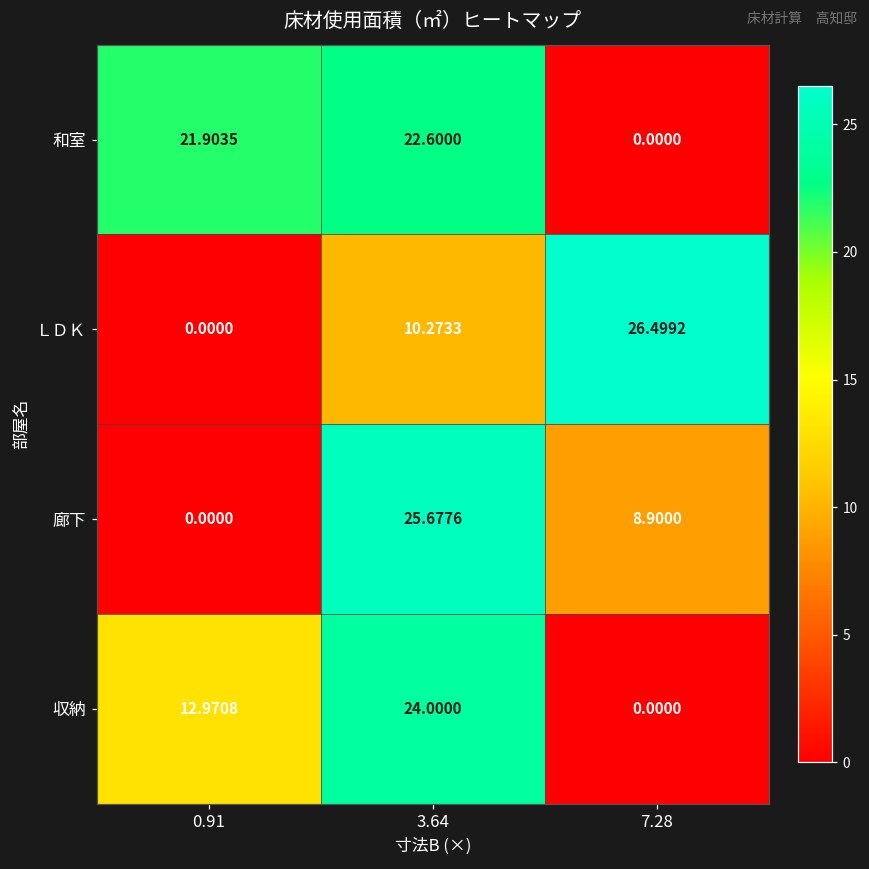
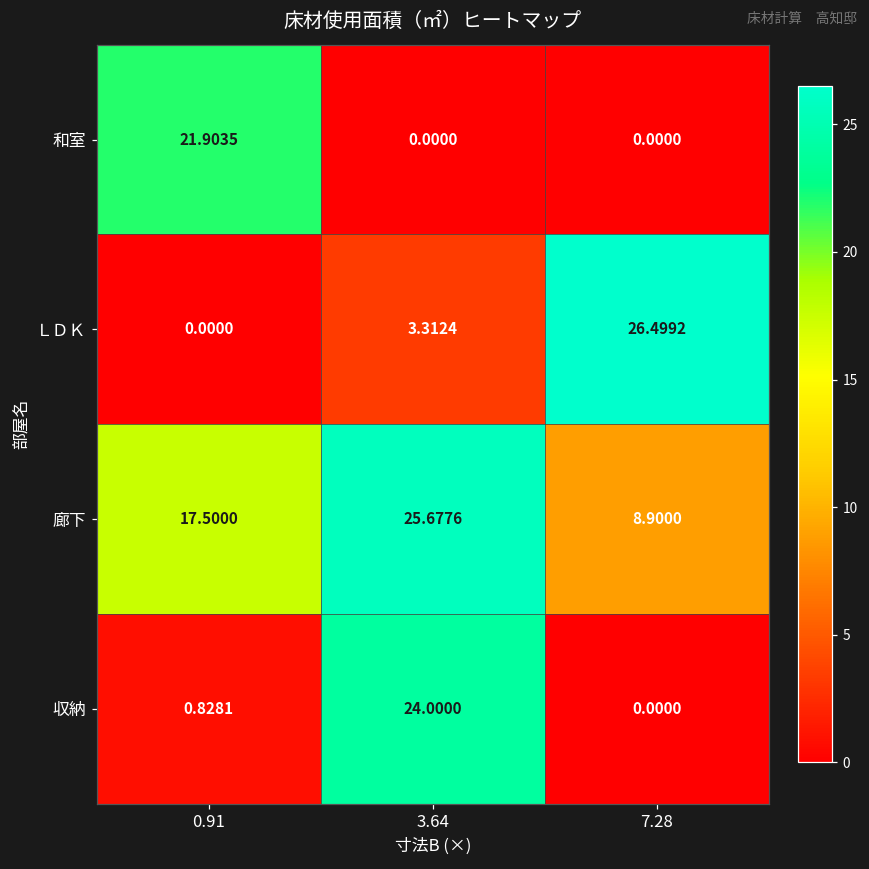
  {
    "和室": {
      "0.91": 21.9035,
-     "3.64": 22.6000,
+     "3.64": 0.0000,
      "7.28": 0.0000
    },
    "ＬＤＫ": {
      "0.91": 0.0000,
-     "3.64": 10.2733,
+     "3.64": 3.3124,
      "7.28": 26.4992
    },
    "廊下": {
-     "0.91": 0.0000,
+     "0.91": 17.5000,
      "3.64": 25.6776,
      "7.28": 8.9000
    },
    "収納": {
-     "0.91": 12.9708,
+     "0.91": 0.8281,
      "3.64": 24.0000,
      "7.28": 0.0000
    }
  }
